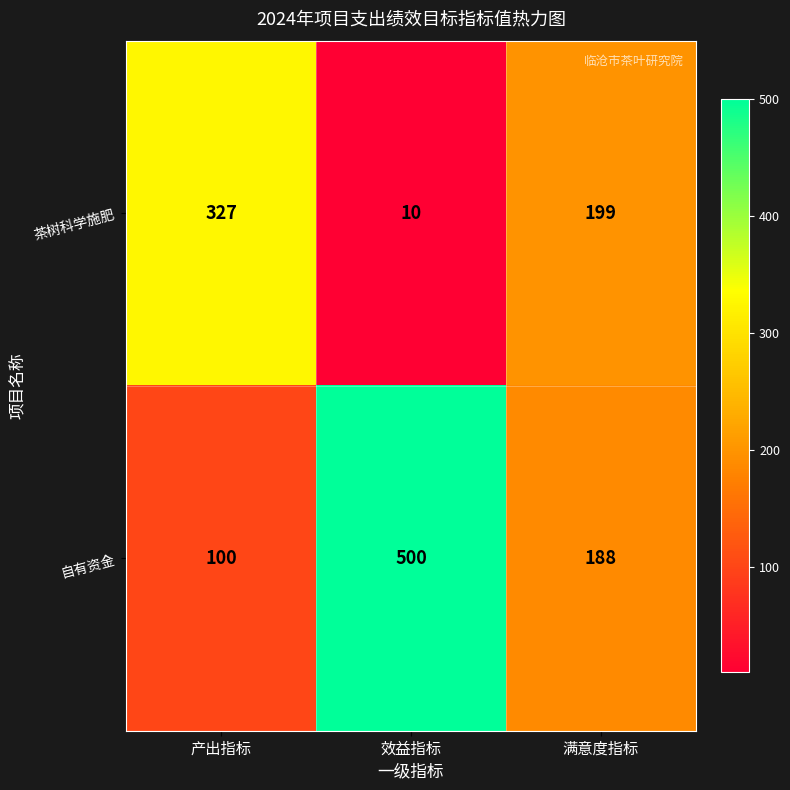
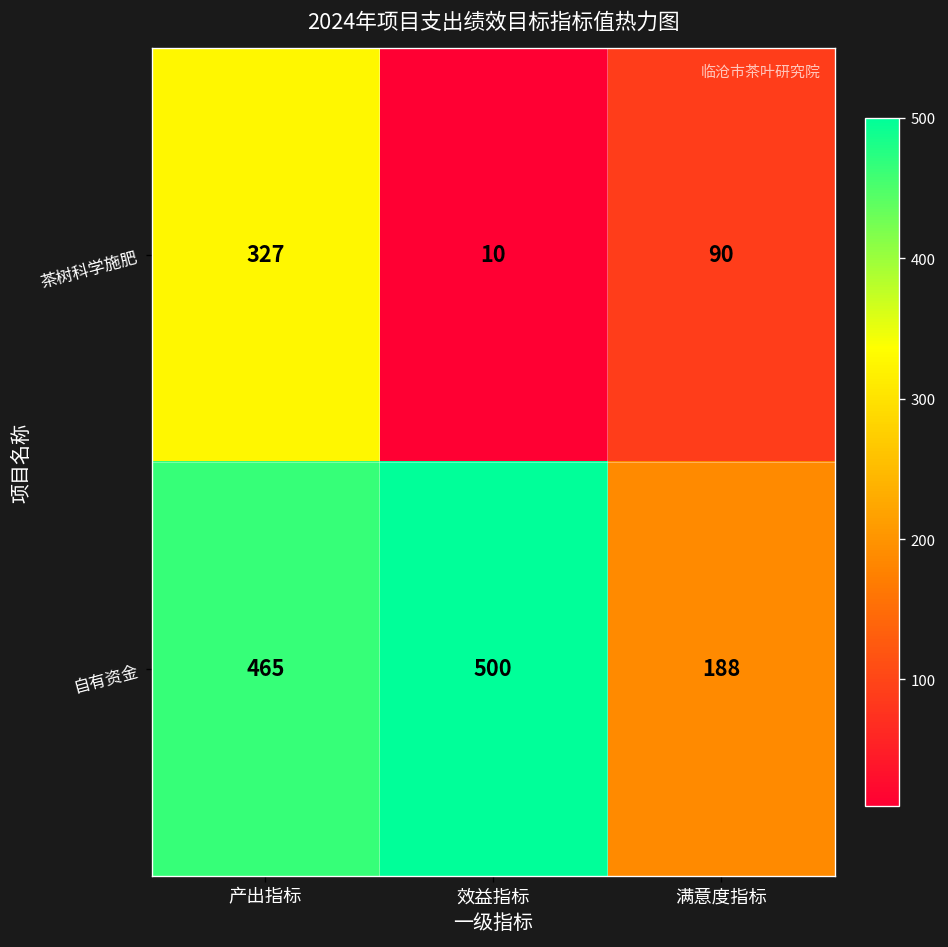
  {
    "茶树科学施肥": {
      "产出指标": 327,
      "效益指标": 10,
-     "满意度指标": 199
+     "满意度指标": 90
    },
    "自有资金": {
-     "产出指标": 100,
+     "产出指标": 465,
      "效益指标": 500,
      "满意度指标": 188
    }
  }
